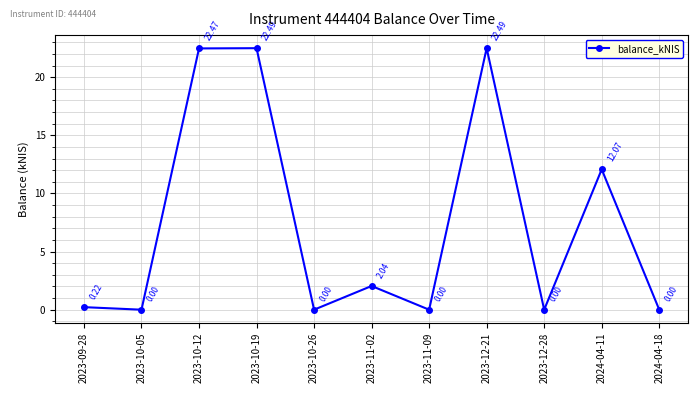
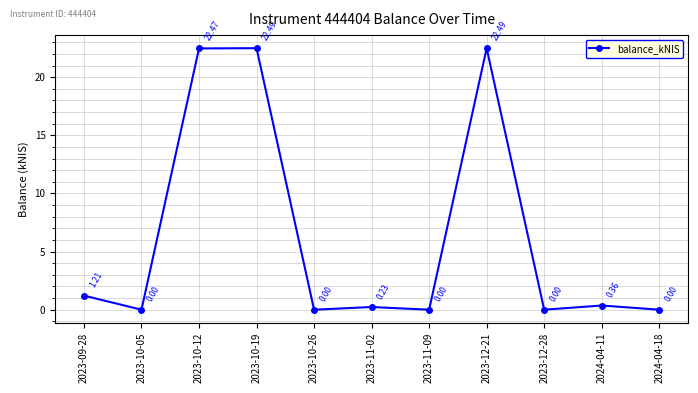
  {
-   "2023-09-28": 0.22,
+   "2023-09-28": 1.21,
    "2023-10-05": 0.00,
    "2023-10-12": 22.47,
    "2023-10-19": 22.49,
    "2023-10-26": 0.00,
-   "2023-11-02": 2.04,
+   "2023-11-02": 0.23,
    "2023-11-09": 0.00,
    "2023-12-21": 22.49,
    "2023-12-28": 0.00,
-   "2024-04-11": 12.07,
+   "2024-04-11": 0.36,
    "2024-04-18": 0.00
  }
